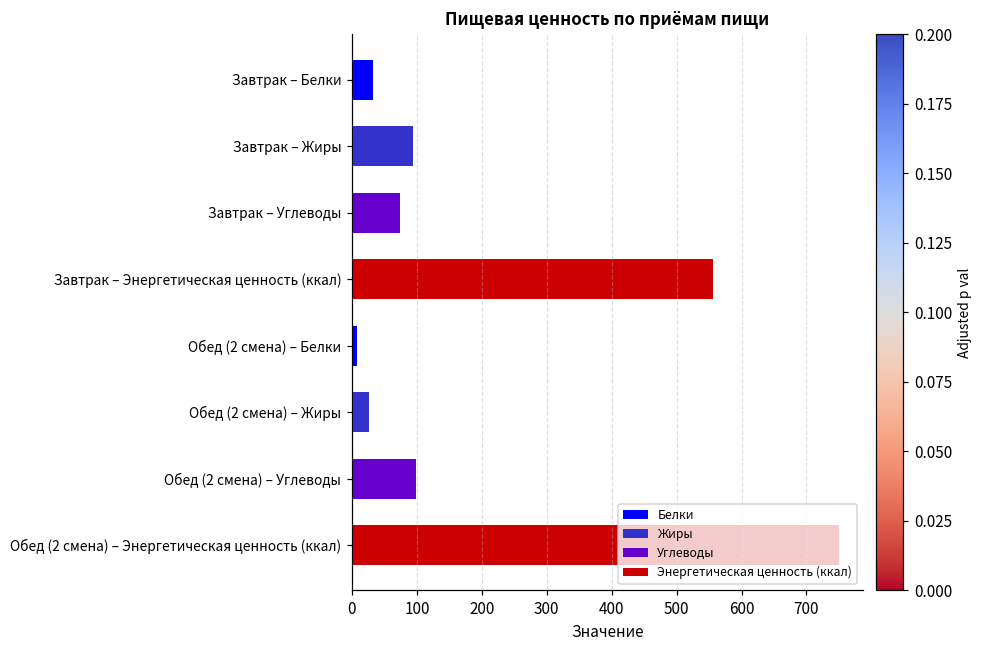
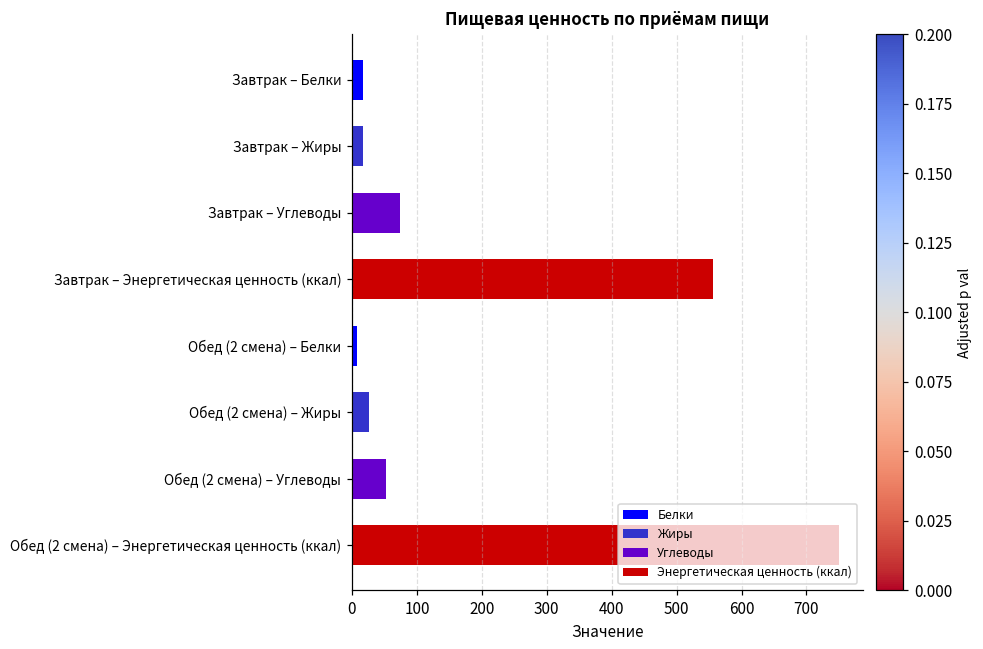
  {
    "Белки": {
-     "Завтрак – Белки": 30,
+     "Завтрак – Белки": 20,
      "Обед (2 смена) – Белки": 10
    },
    "Жиры": {
-     "Завтрак – Жиры": 90,
+     "Завтрак – Жиры": 20,
      "Обед (2 смена) – Жиры": 30
    },
    "Углеводы": {
      "Завтрак – Углеводы": 70,
-     "Обед (2 смена) – Углеводы": 100
+     "Обед (2 смена) – Углеводы": 50
    },
    "Энергетическая ценность (ккал)": {
      "Завтрак – Энергетическая ценность (ккал)": 560
    }
  }
